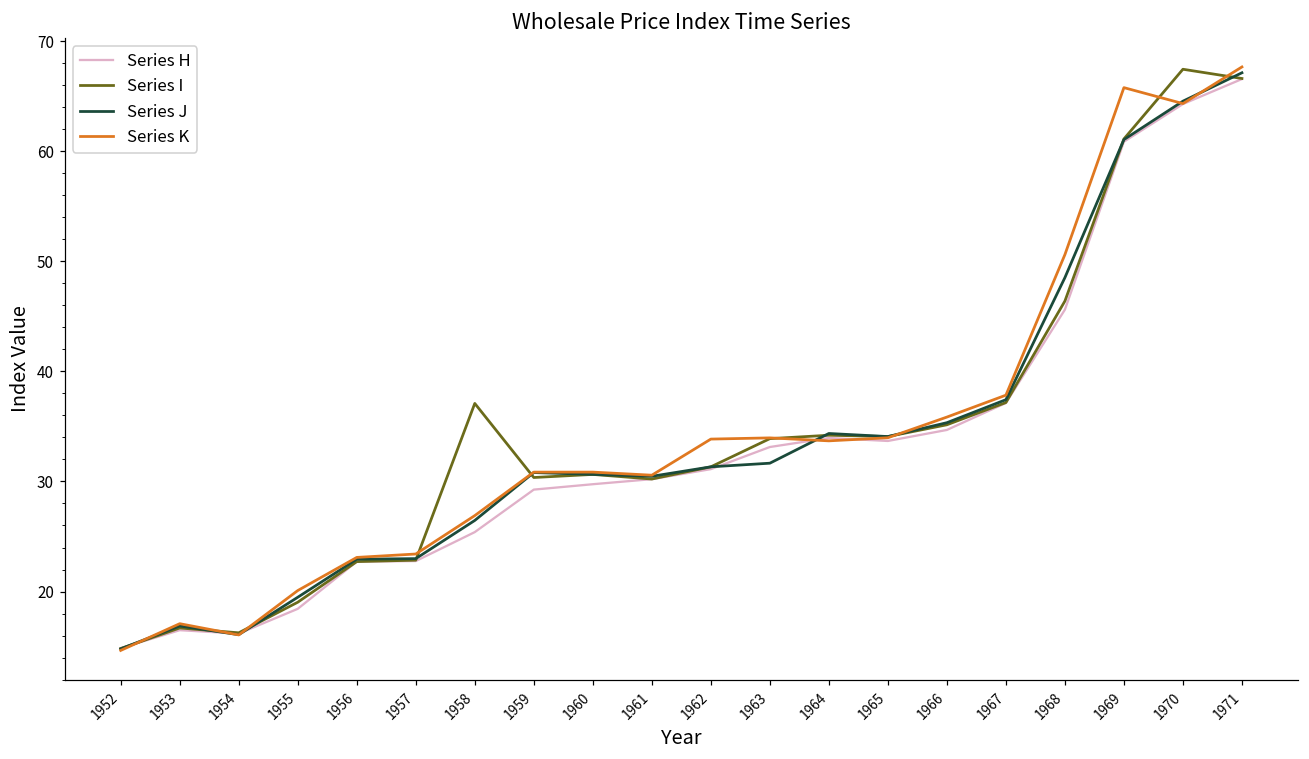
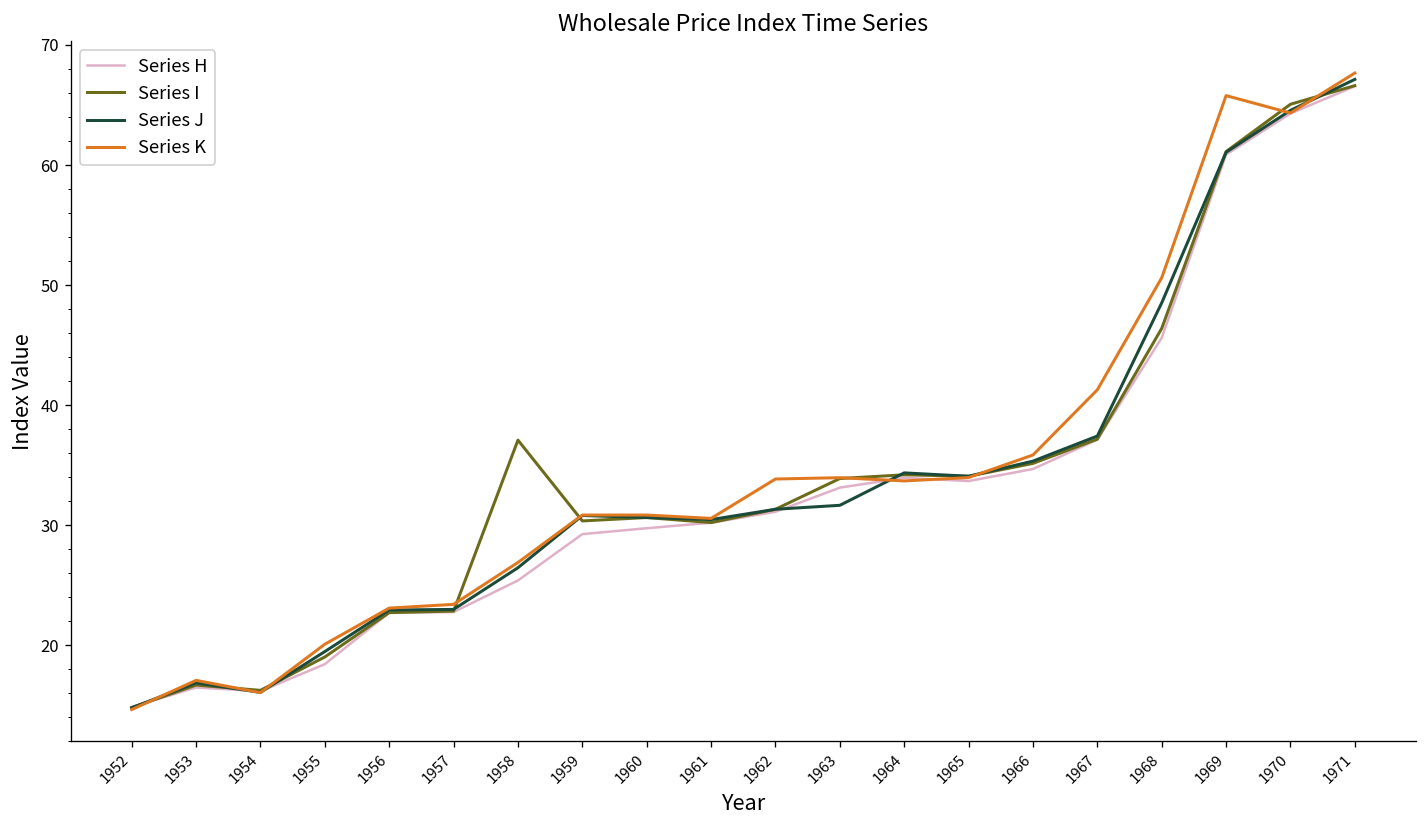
  {
    "Series H": {
      "1955": 18.4,
      "1958": 25.4,
      "1959": 29.3,
      "1960": 29.8,
      "1963": 33.1,
      "1965": 33.7,
      "1966": 34.7,
      "1968": 45.6
    },
    "Series I": {
      "1955": 19.0,
      "1958": 37.1,
      "1959": 30.4,
      "1968": 46.4,
-     "1970": 67.5
+     "1970": 65.1
    },
    "Series J": {
      "1955": 19.5,
      "1958": 26.5,
      "1963": 31.7,
      "1967": 37.4,
      "1968": 48.5,
      "1971": 67.1
    },
    "Series K": {
      "1955": 20.1,
      "1957": 23.4,
      "1958": 26.9,
      "1962": 33.9,
      "1964": 33.7,
      "1966": 35.9,
-     "1967": 37.8,
+     "1967": 41.3,
      "1968": 50.6,
      "1969": 65.8,
      "1971": 67.7
    }
  }
